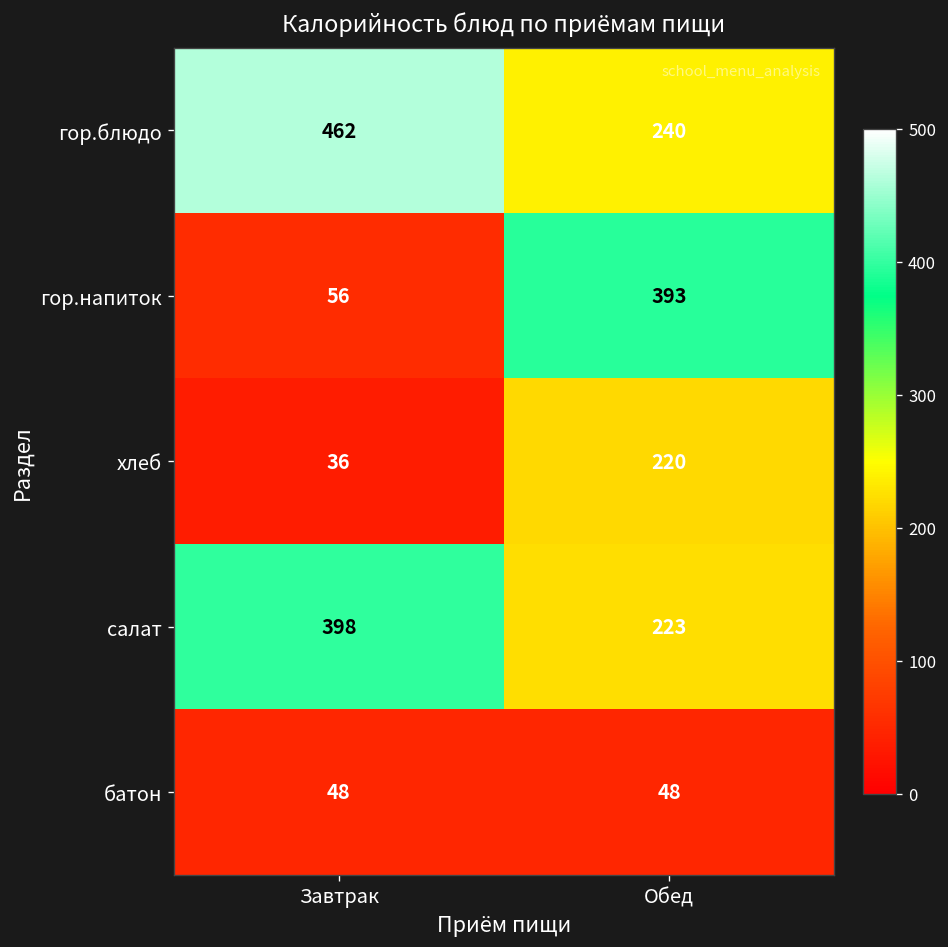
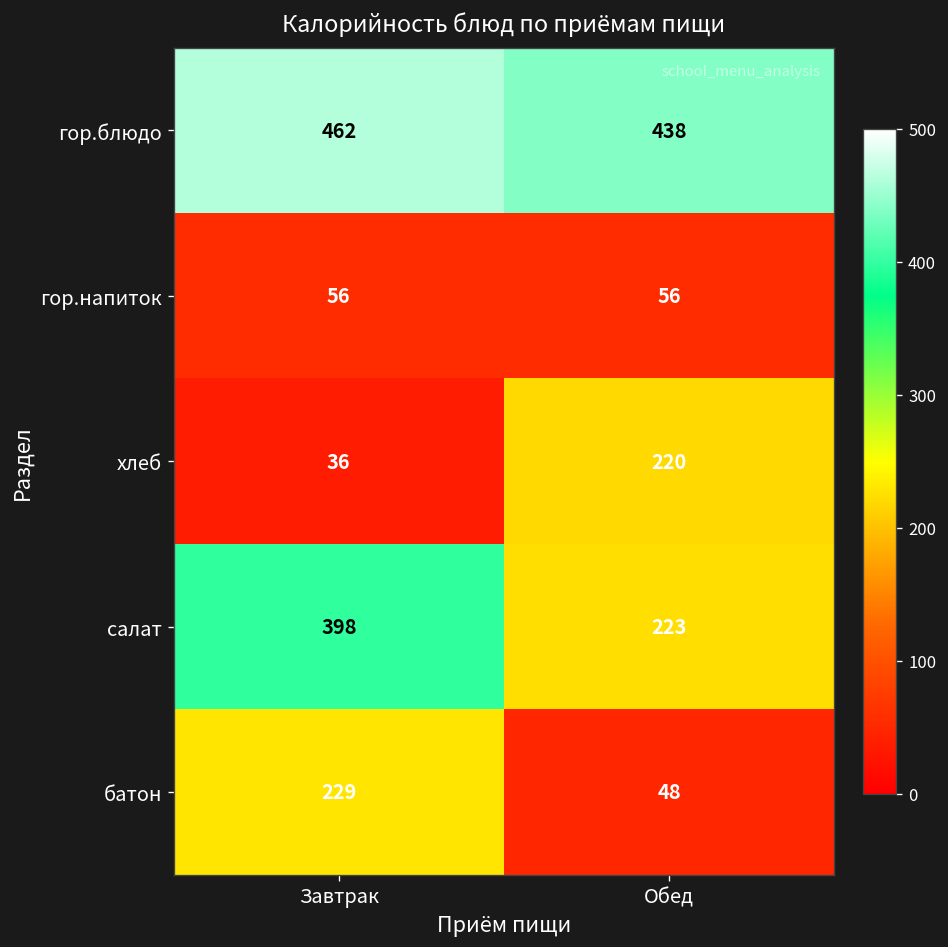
  {
    "гор.блюдо": {
      "Завтрак": 462,
-     "Обед": 240
+     "Обед": 438
    },
    "гор.напиток": {
      "Завтрак": 56,
-     "Обед": 393
+     "Обед": 56
    },
    "хлеб": {
      "Завтрак": 36,
      "Обед": 220
    },
    "салат": {
      "Завтрак": 398,
      "Обед": 223
    },
    "батон": {
-     "Завтрак": 48,
+     "Завтрак": 229,
      "Обед": 48
    }
  }
